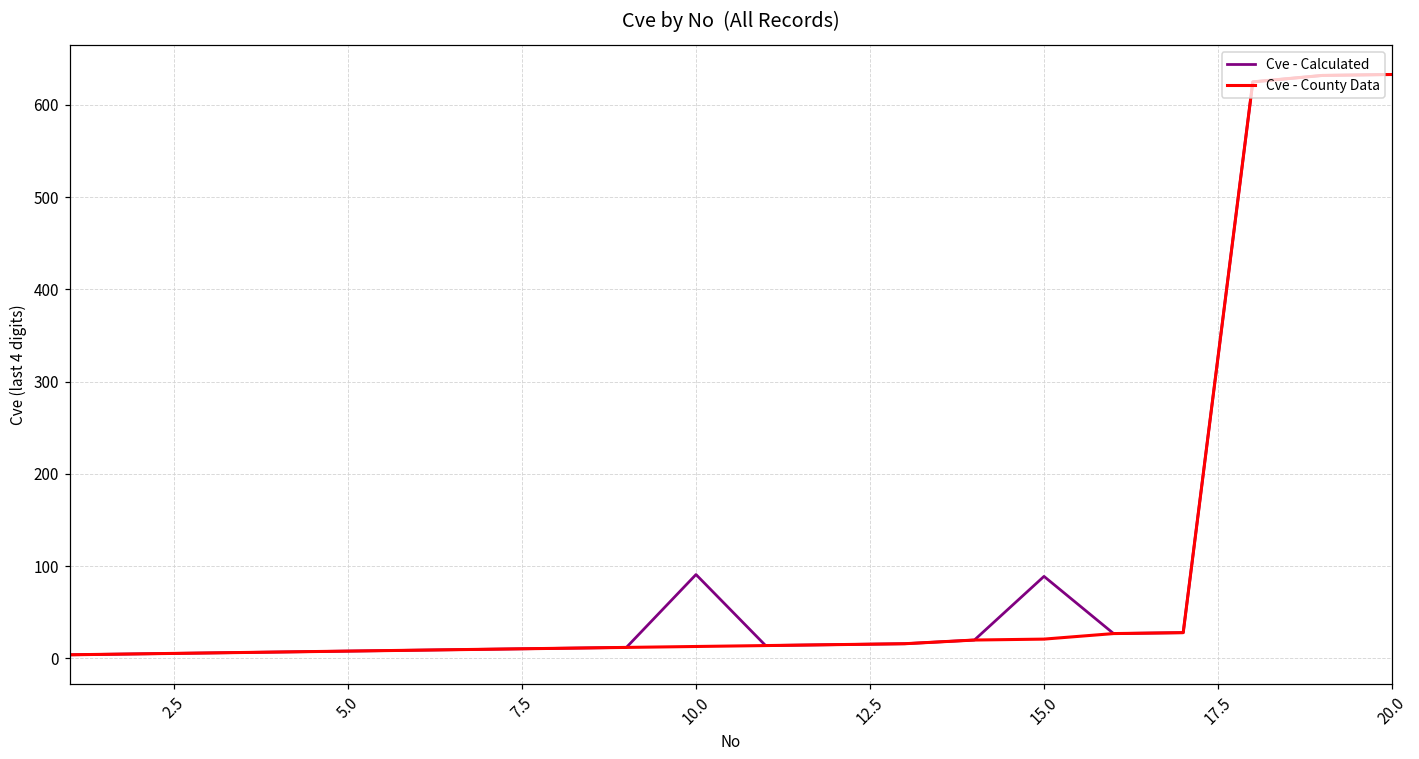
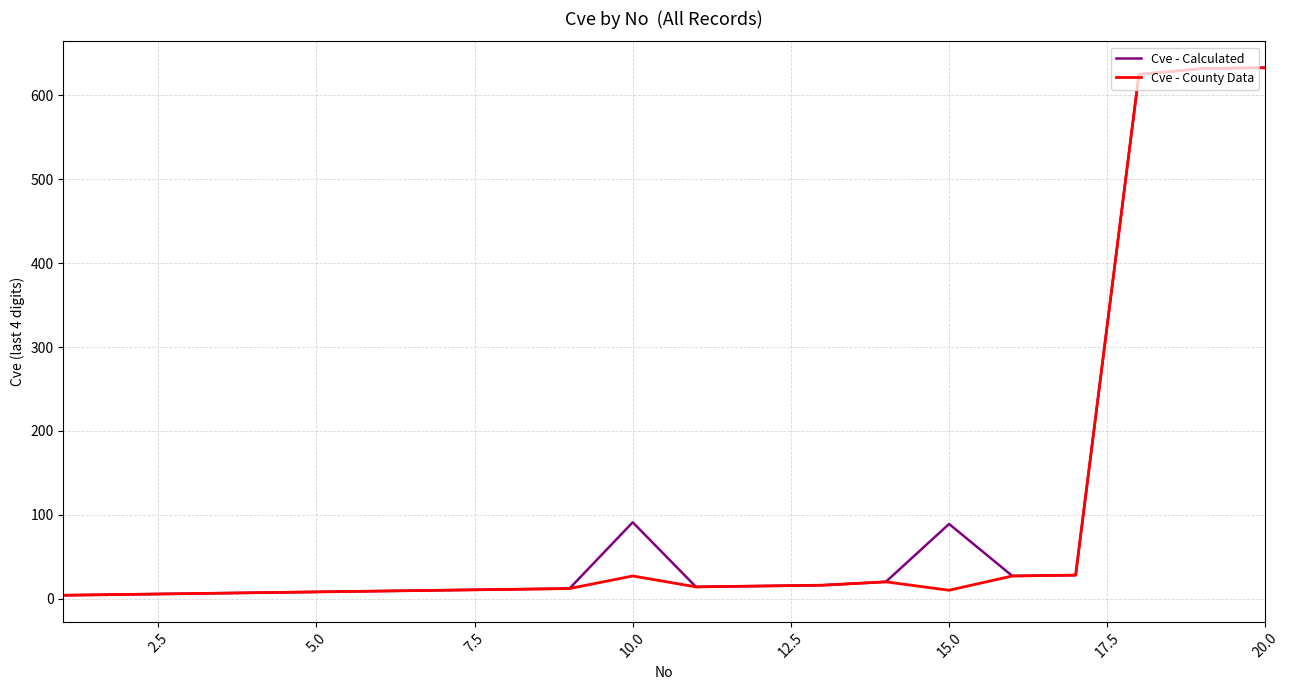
  {
    "Cve - Calculated": {
      "10.0": 90,
      "15.0": 90
    },
    "Cve - County Data": {
-     "10.0": 10,
-     "15.0": 20
+     "10.0": 30,
+     "15.0": 10
    }
  }
